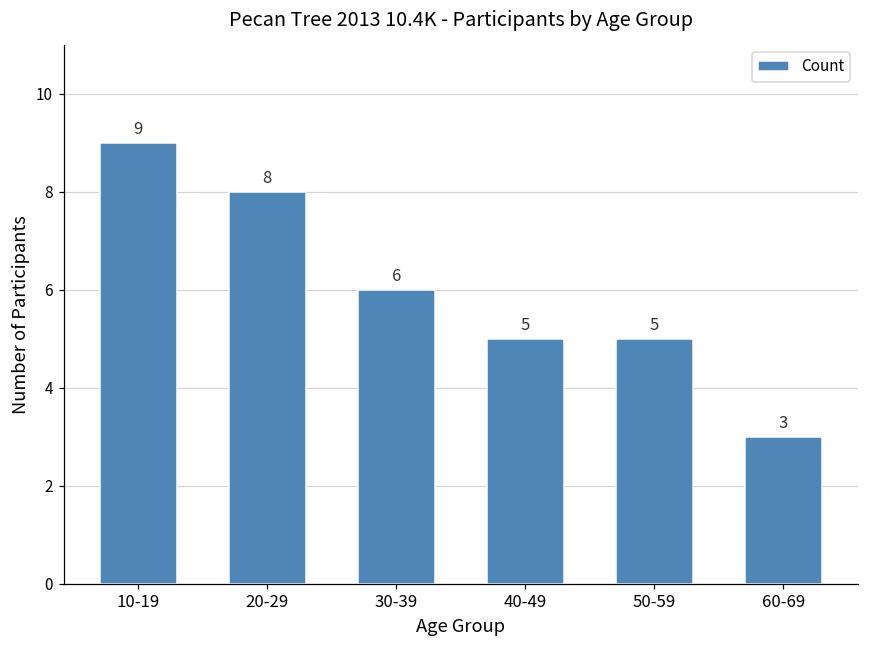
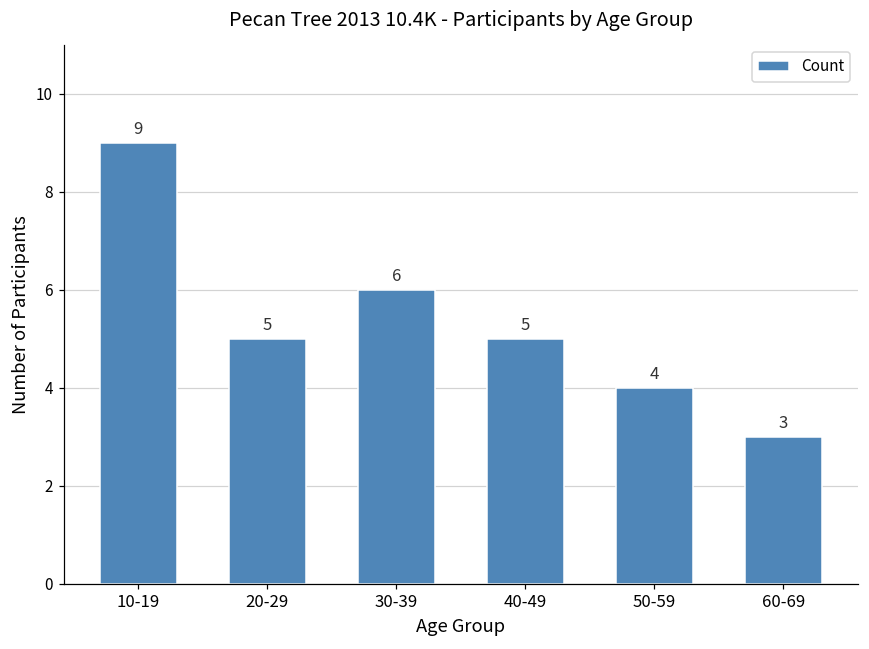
  {
    "10-19": 9,
-   "20-29": 8,
+   "20-29": 5,
    "30-39": 6,
    "40-49": 5,
-   "50-59": 5,
+   "50-59": 4,
    "60-69": 3
  }
